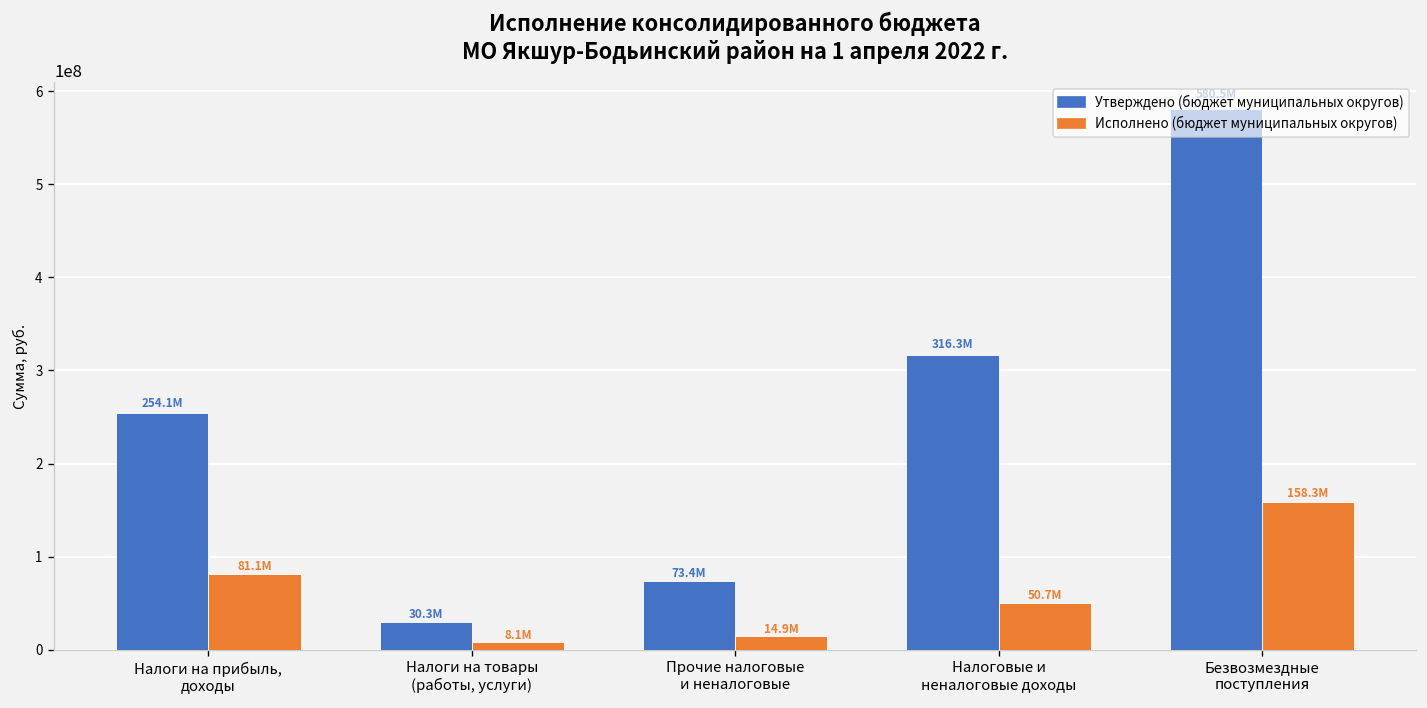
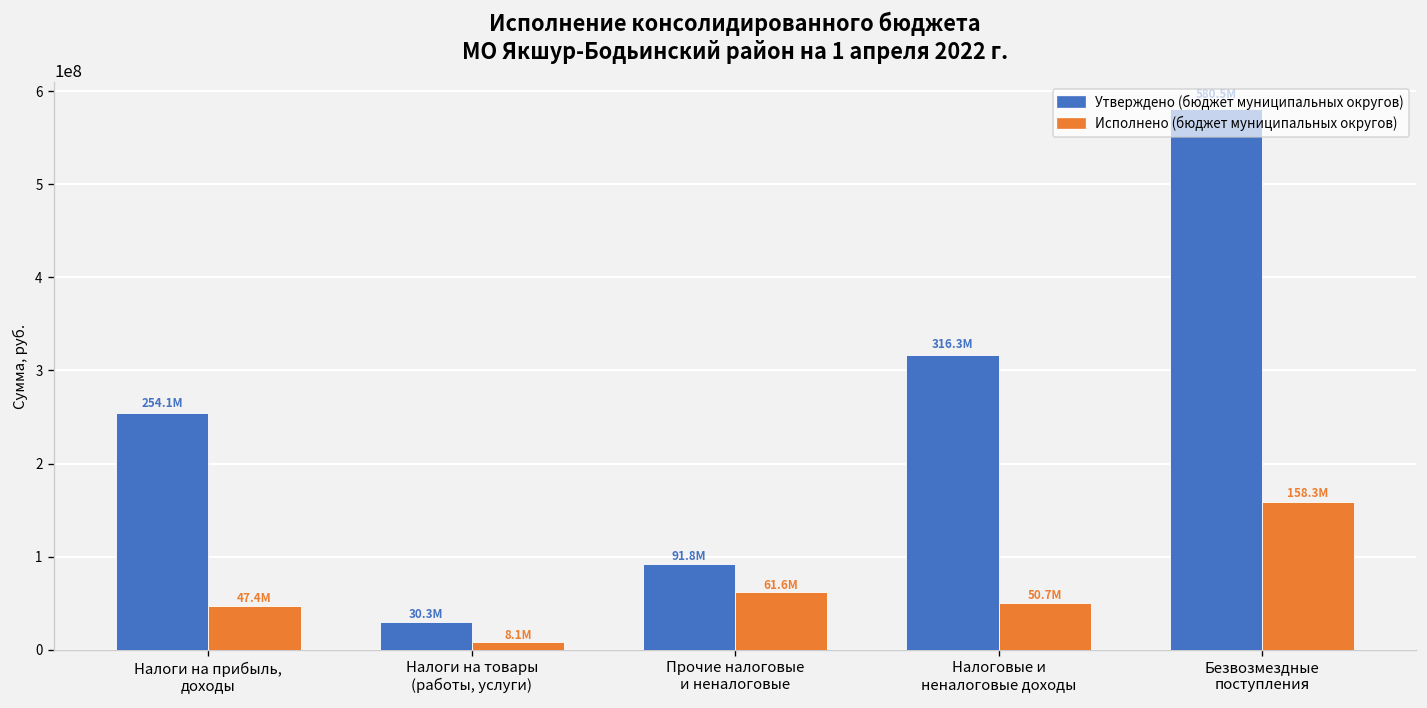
  {
    "Утверждено (бюджет муниципальных округов)": {
      "Налоги на прибыль, доходы": "254.1M",
      "Налоги на товары (работы, услуги)": "30.3M",
-     "Прочие налоговые и неналоговые": "73.4M",
+     "Прочие налоговые и неналоговые": "91.8M",
      "Налоговые и неналоговые доходы": "316.3M"
    },
    "Исполнено (бюджет муниципальных округов)": {
-     "Налоги на прибыль, доходы": "81.1M",
+     "Налоги на прибыль, доходы": "47.4M",
      "Налоги на товары (работы, услуги)": "8.1M",
-     "Прочие налоговые и неналоговые": "14.9M",
+     "Прочие налоговые и неналоговые": "61.6M",
      "Налоговые и неналоговые доходы": "50.7M",
      "Безвозмездные поступления": "158.3M"
    }
  }
